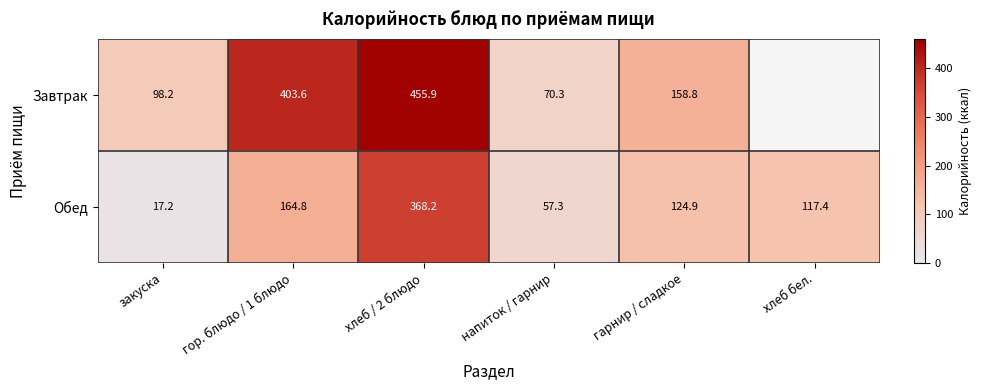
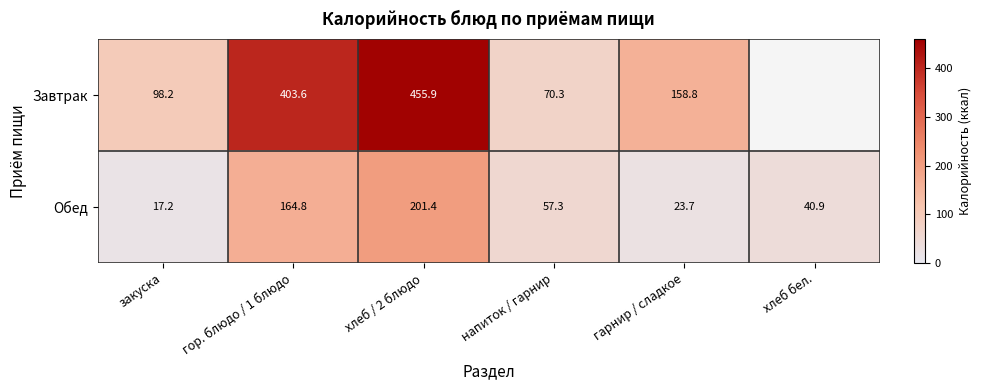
  {
    "Завтрак": {
      "закуска": 98.2,
      "гор. блюдо / 1 блюдо": 403.6,
      "хлеб / 2 блюдо": 455.9,
      "напиток / гарнир": 70.3,
      "гарнир / сладкое": 158.8
    },
    "Обед": {
      "закуска": 17.2,
      "гор. блюдо / 1 блюдо": 164.8,
-     "хлеб / 2 блюдо": 368.2,
+     "хлеб / 2 блюдо": 201.4,
      "напиток / гарнир": 57.3,
-     "гарнир / сладкое": 124.9,
-     "хлеб бел.": 117.4
+     "гарнир / сладкое": 23.7,
+     "хлеб бел.": 40.9
    }
  }
